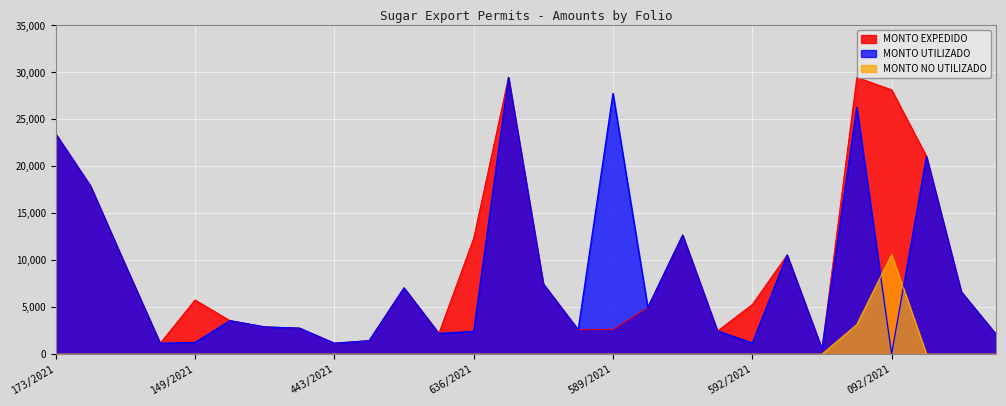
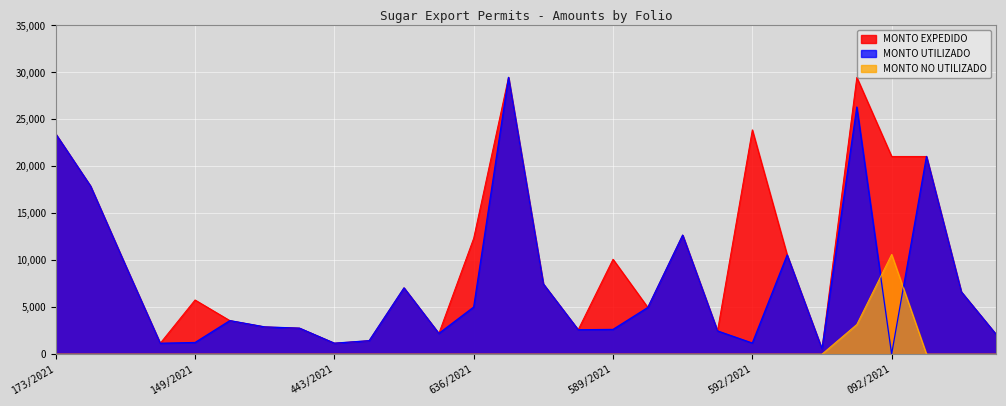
  {
    "MONTO EXPEDIDO": {
      "149/2021": "6,000",
      "636/2021": "12,000",
-     "589/2021": "3,000",
-     "592/2021": "5,000",
-     "092/2021": "28,000"
+     "589/2021": "10,000",
+     "592/2021": "24,000",
+     "092/2021": "21,000"
    },
    "MONTO UTILIZADO": {
      "149/2021": "1,000",
-     "636/2021": "2,000",
-     "589/2021": "28,000",
+     "636/2021": "5,000",
+     "589/2021": "3,000",
      "592/2021": "1,000",
      "092/2021": "0"
    },
    "MONTO NO UTILIZADO": {
      "173/2021": "0",
      "149/2021": "0",
      "443/2021": "0",
      "636/2021": "0",
      "589/2021": "0",
      "592/2021": "0",
      "092/2021": "11,000"
    }
  }
